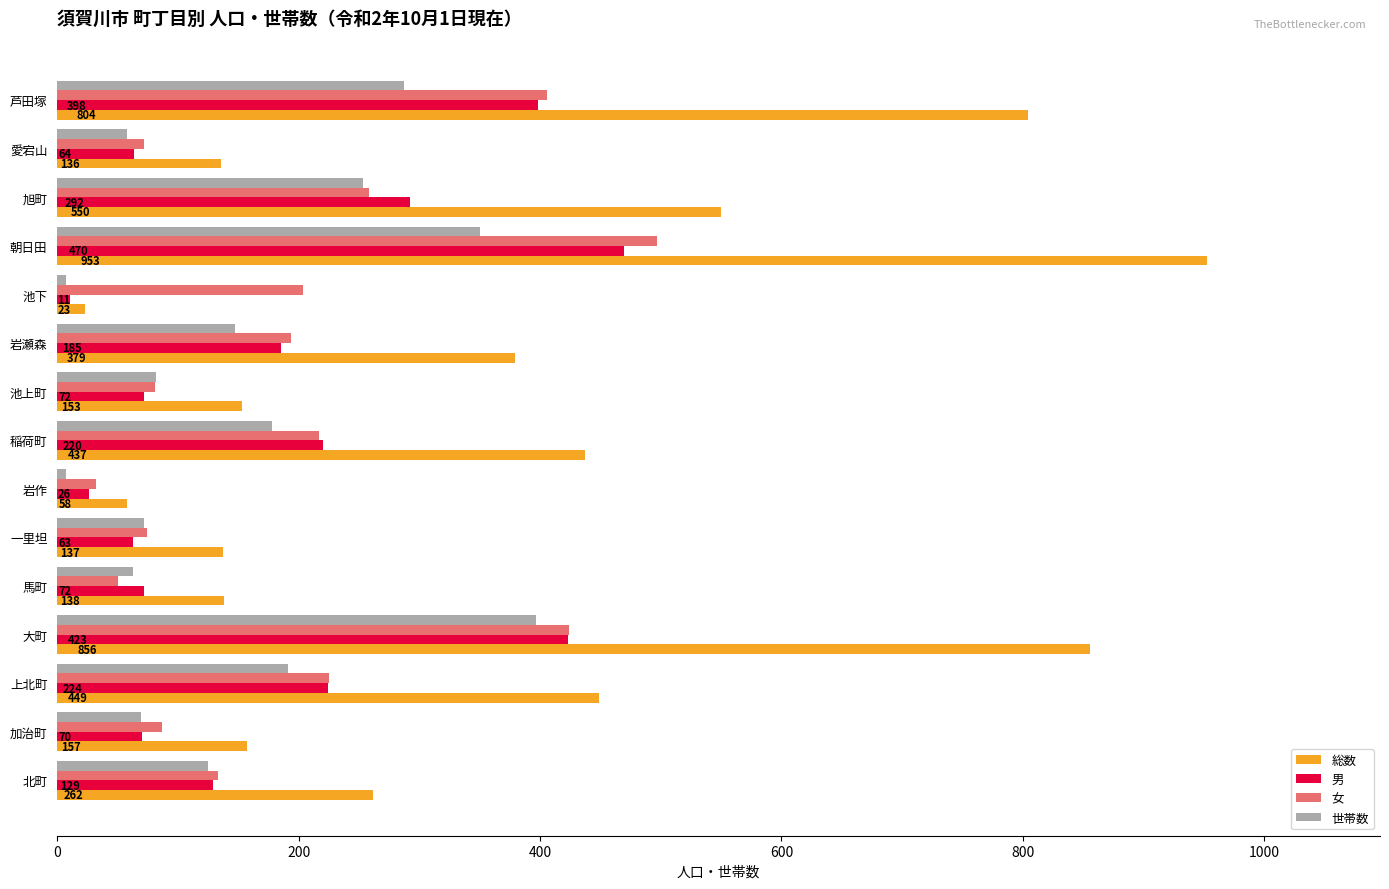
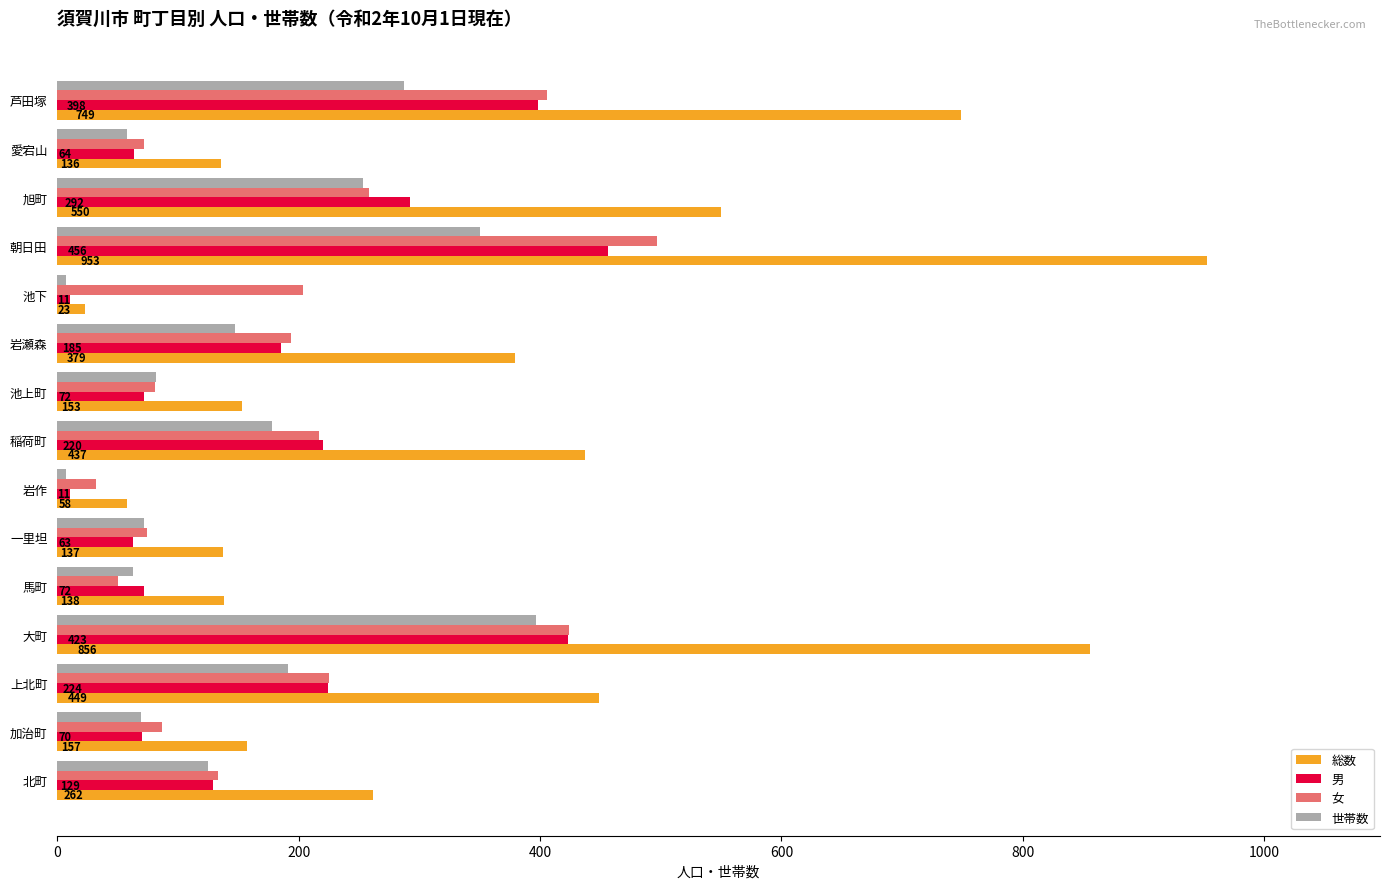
  {
    "総数": {
-     "芦田塚": 804,
+     "芦田塚": 749,
      "愛宕山": 136,
      "朝日田": 953,
      "池上町": 153,
      "一里坦": 137,
      "馬町": 138,
      "大町": 856,
      "加治町": 157
    },
    "男": {
      "芦田塚": 398,
-     "朝日田": 470,
-     "岩作": 26,
+     "朝日田": 456,
+     "岩作": 11,
      "大町": 423
    },
    "女": {
      "芦田塚": 406,
      "愛宕山": 72,
      "旭町": 258,
      "朝日田": 497,
      "池下": 204,
      "岩瀬森": 194,
      "池上町": 81,
      "稲荷町": 217,
      "岩作": 32,
      "一里坦": 74,
      "馬町": 50,
      "大町": 424,
      "上北町": 225,
      "加治町": 87,
      "北町": 133
    },
    "世帯数": {
      "芦田塚": 287,
      "愛宕山": 58,
      "旭町": 253,
      "朝日田": 350,
      "池下": 7,
      "岩瀬森": 147,
      "池上町": 82,
      "稲荷町": 178,
      "岩作": 7,
      "一里坦": 72,
      "馬町": 63,
      "大町": 397,
      "上北町": 191,
      "加治町": 69,
      "北町": 125
    }
  }
